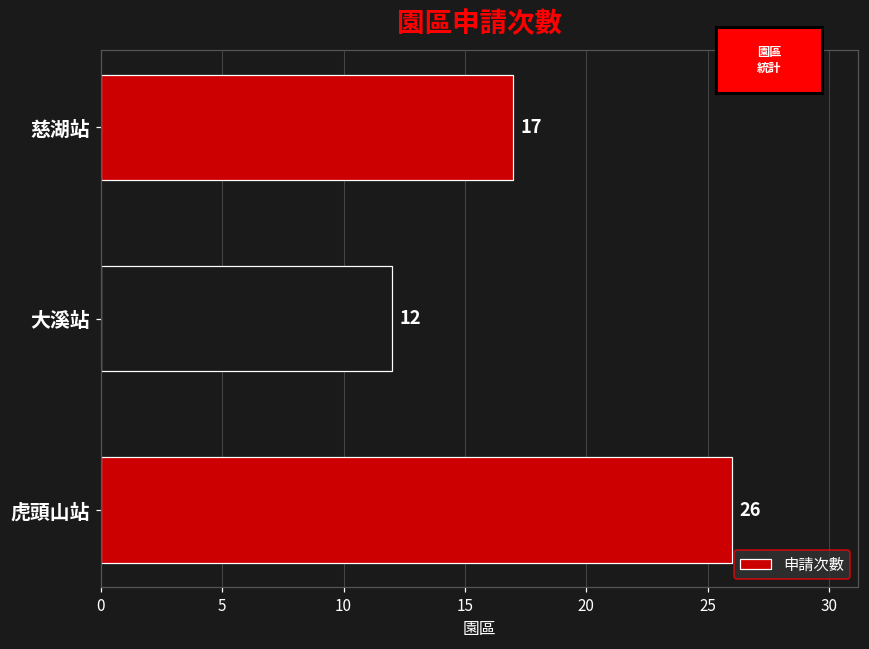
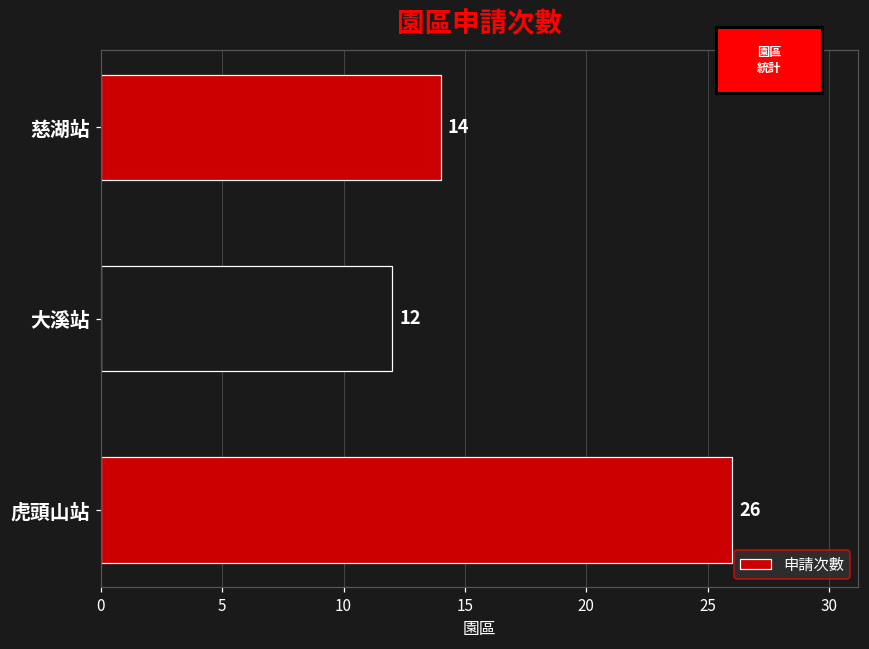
  {
-   "慈湖站": 17,
+   "慈湖站": 14,
    "大溪站": 12,
    "虎頭山站": 26
  }
